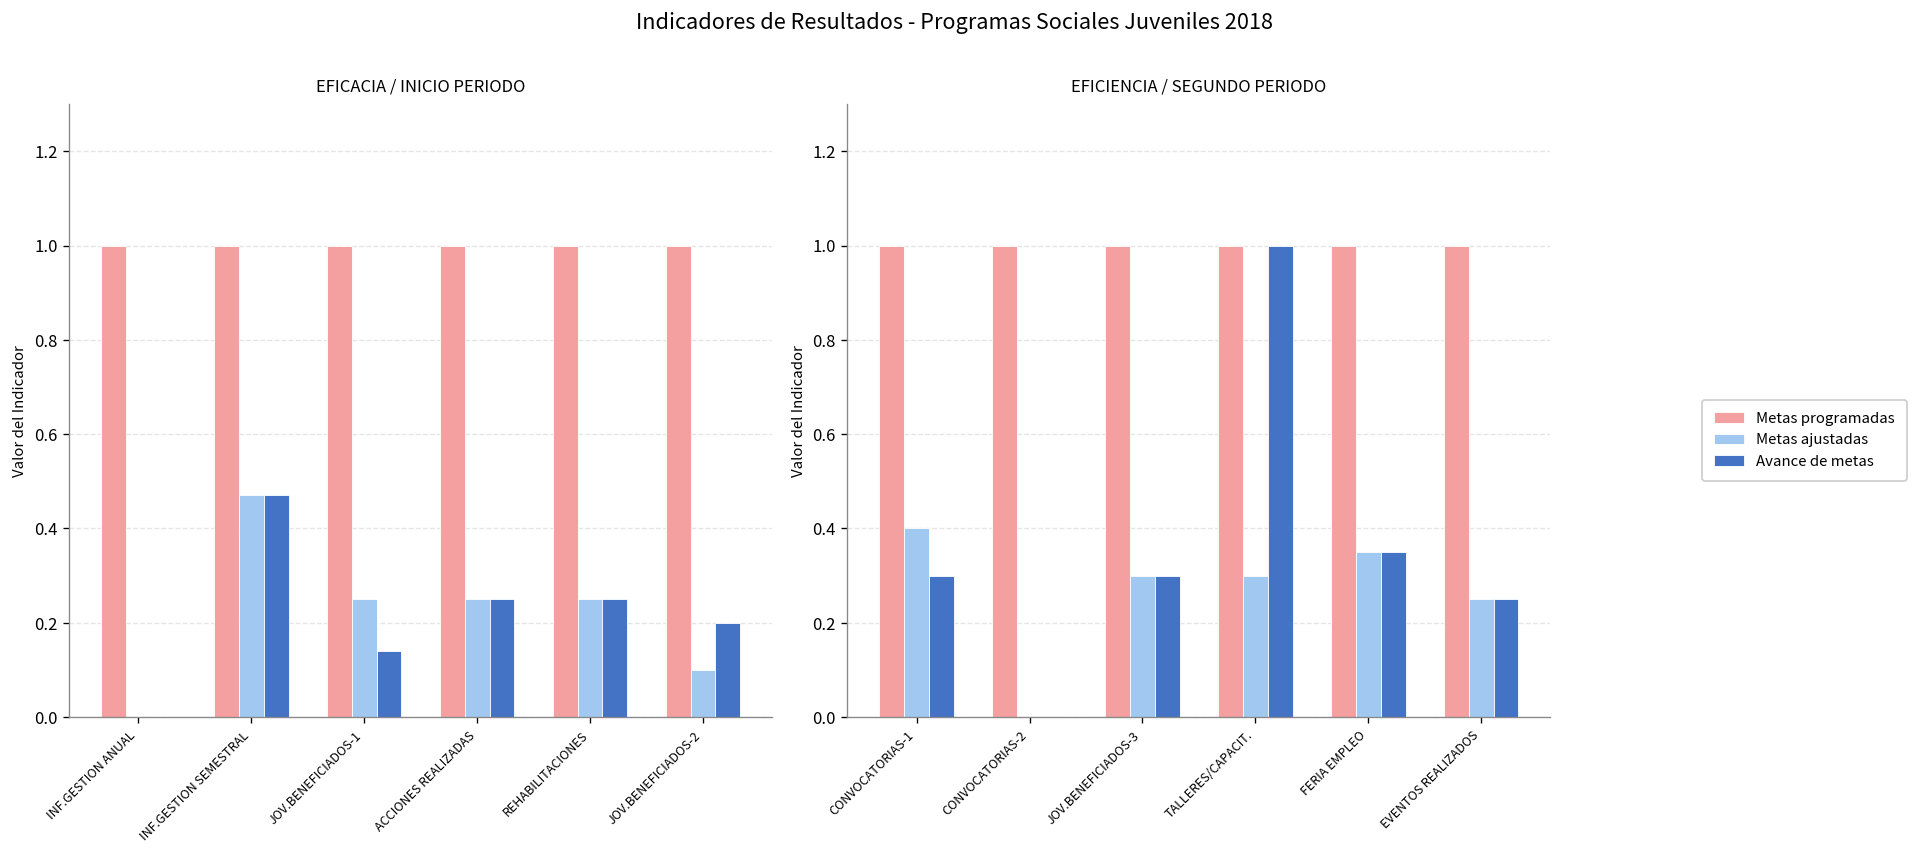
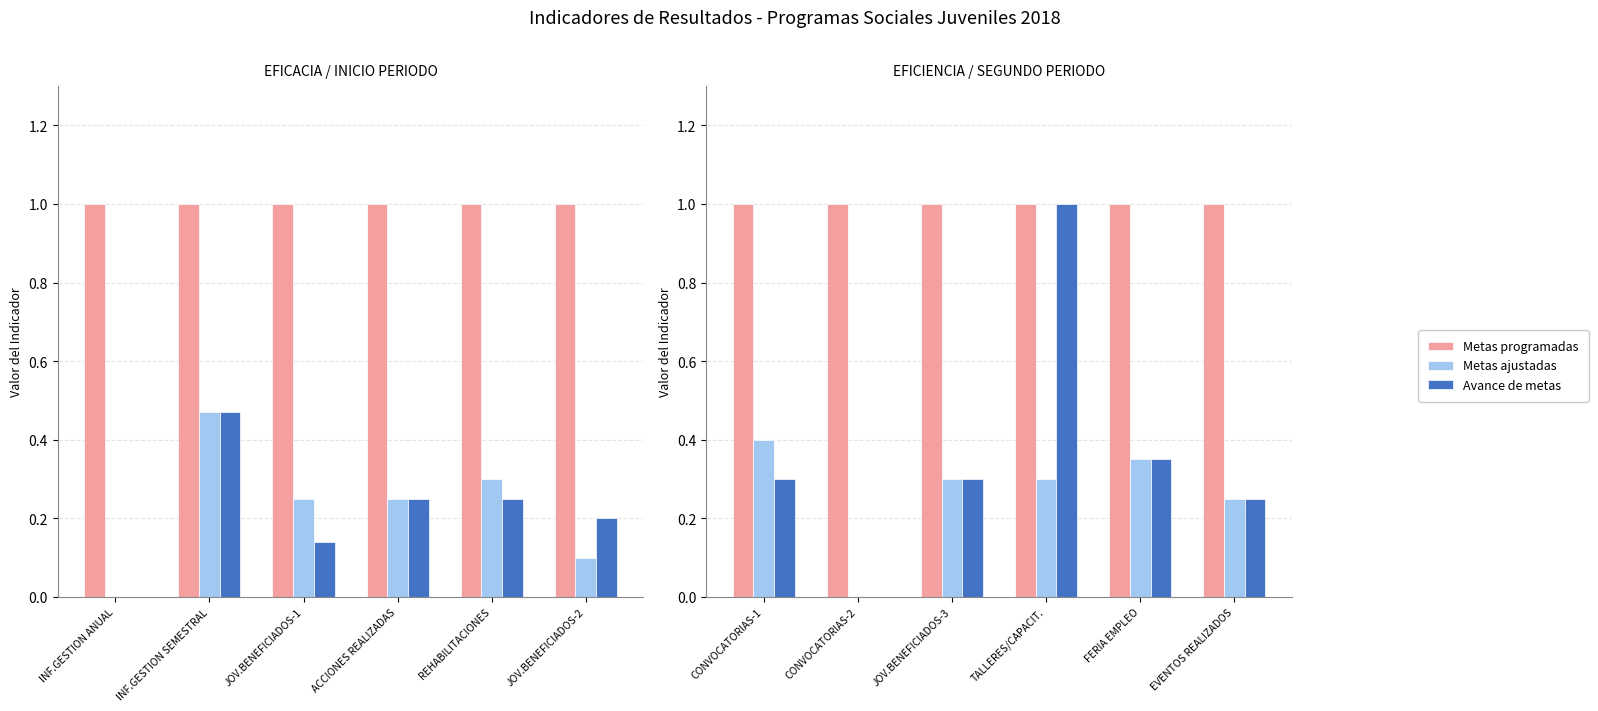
  {
    "EFICACIA / INICIO PERIODO": {
      "Metas programadas": {
        "INF.GESTION ANUAL": 1.00,
        "INF.GESTION SEMESTRAL": 1.00,
        "JOV.BENEFICIADOS-1": 1.00,
        "ACCIONES REALIZADAS": 1.00,
        "REHABILITACIONES": 1.00,
        "JOV.BENEFICIADOS-2": 1.00
      },
      "Metas ajustadas": {
        "INF.GESTION ANUAL": 0.00,
        "INF.GESTION SEMESTRAL": 0.47,
        "JOV.BENEFICIADOS-1": 0.25,
        "ACCIONES REALIZADAS": 0.25,
-       "REHABILITACIONES": 0.25,
+       "REHABILITACIONES": 0.30,
        "JOV.BENEFICIADOS-2": 0.10
      },
      "Avance de metas": {
        "INF.GESTION ANUAL": 0.00,
        "INF.GESTION SEMESTRAL": 0.47,
        "JOV.BENEFICIADOS-1": 0.14,
        "ACCIONES REALIZADAS": 0.25,
        "REHABILITACIONES": 0.25,
        "JOV.BENEFICIADOS-2": 0.20
      }
    },
    "EFICIENCIA / SEGUNDO PERIODO": {
      "Metas programadas": {
        "CONVOCATORIAS-1": 1.00,
        "CONVOCATORIAS-2": 1.00,
        "JOV.BENEFICIADOS-3": 1.00,
        "TALLERES/CAPACIT.": 1.00,
        "FERIA EMPLEO": 1.00,
        "EVENTOS REALIZADOS": 1.00
      },
      "Metas ajustadas": {
        "CONVOCATORIAS-1": 0.40,
        "CONVOCATORIAS-2": 0.00,
        "JOV.BENEFICIADOS-3": 0.30,
        "TALLERES/CAPACIT.": 0.30,
        "FERIA EMPLEO": 0.35,
        "EVENTOS REALIZADOS": 0.25
      },
      "Avance de metas": {
        "CONVOCATORIAS-1": 0.30,
        "CONVOCATORIAS-2": 0.00,
        "JOV.BENEFICIADOS-3": 0.30,
        "TALLERES/CAPACIT.": 1.00,
        "FERIA EMPLEO": 0.35,
        "EVENTOS REALIZADOS": 0.25
      }
    }
  }
